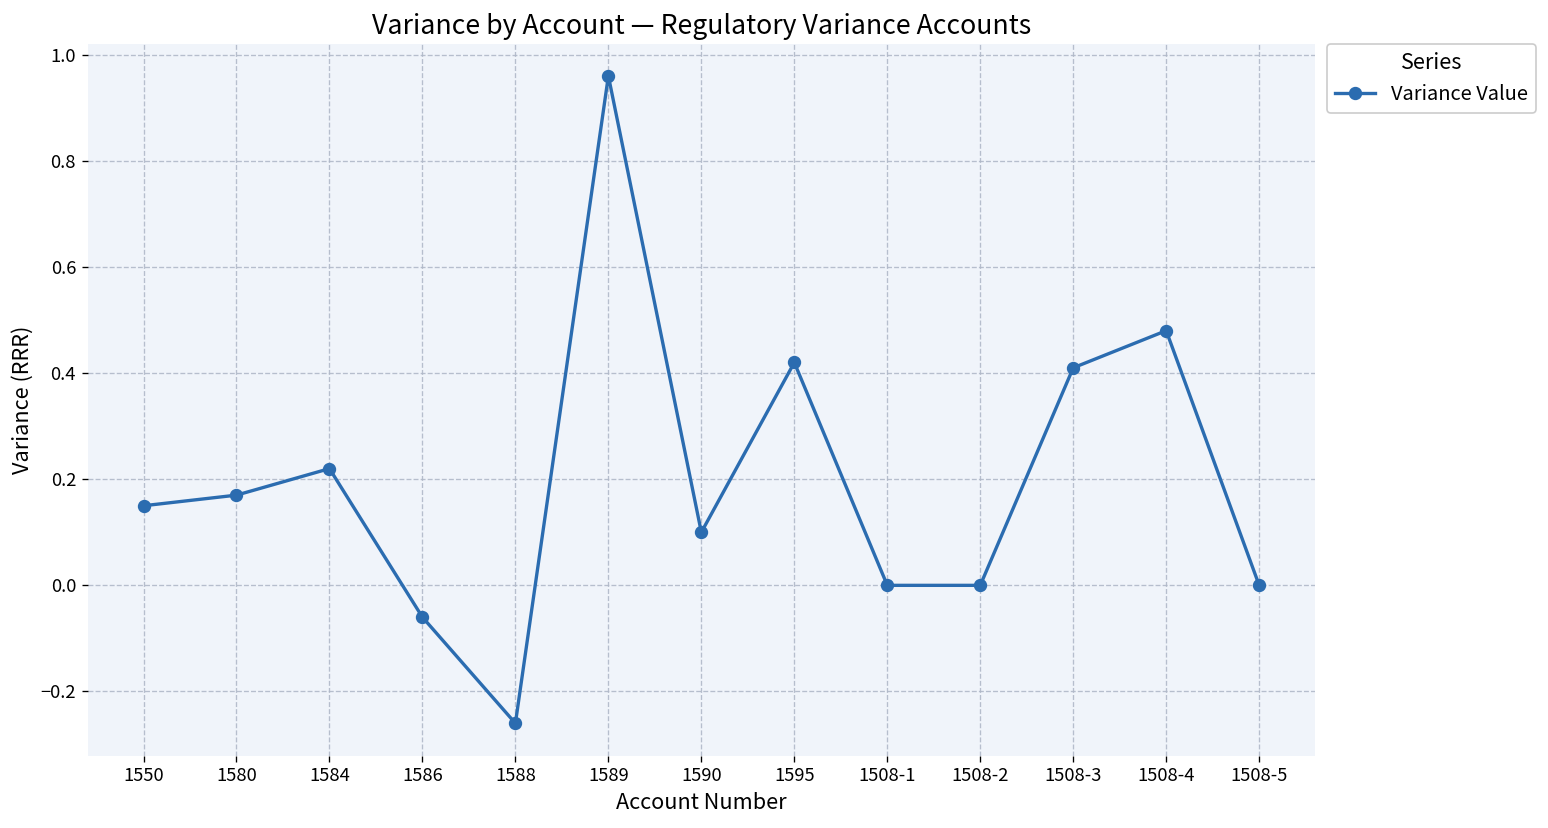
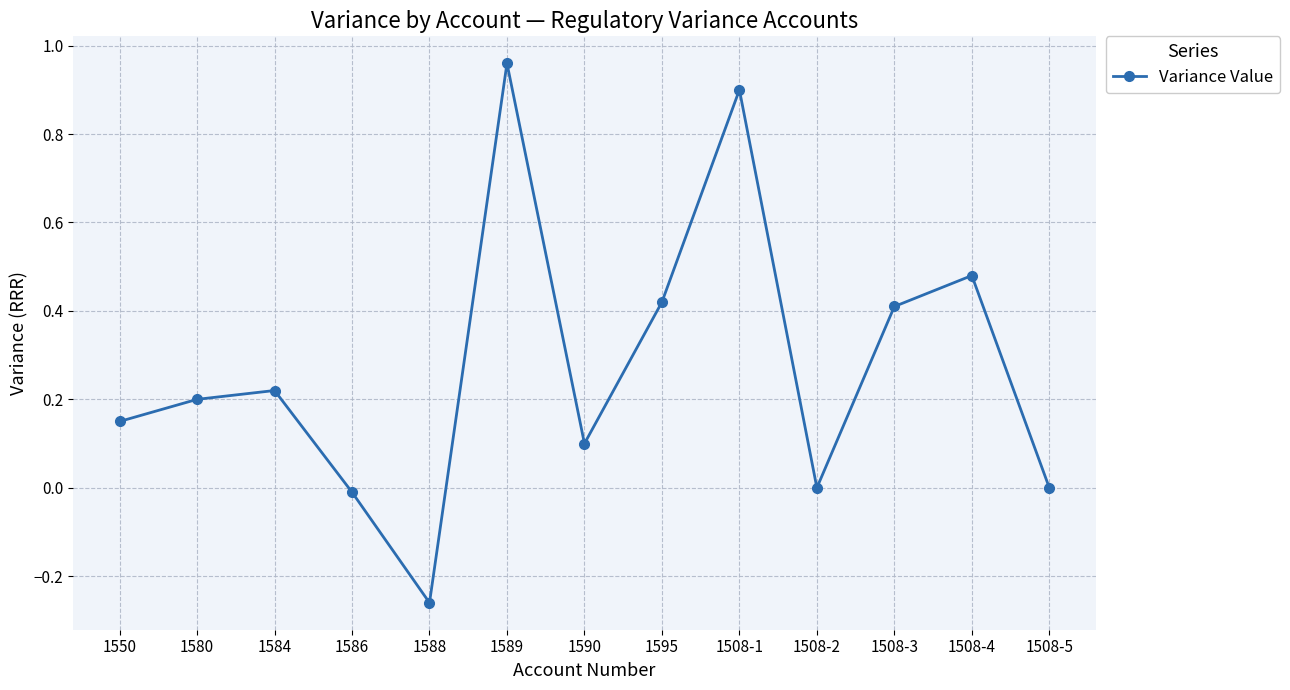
  {
    "1550": 0.15,
-   "1580": 0.17,
+   "1580": 0.20,
    "1584": 0.22,
-   "1586": -0.06,
+   "1586": -0.01,
    "1588": -0.26,
    "1589": 0.96,
    "1590": 0.10,
    "1595": 0.42,
-   "1508-1": 0.0,
+   "1508-1": 0.9,
    "1508-2": 0.00,
    "1508-3": 0.41,
    "1508-4": 0.48,
    "1508-5": 0.00
  }
